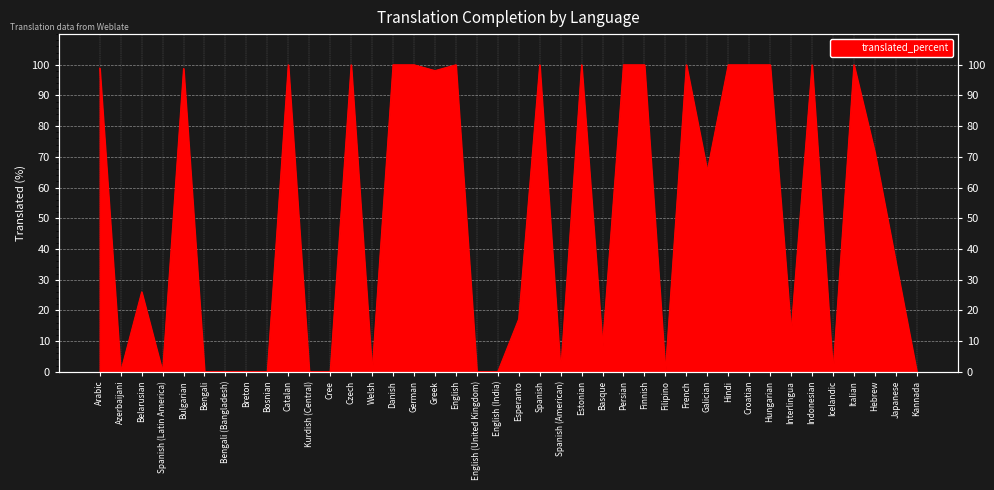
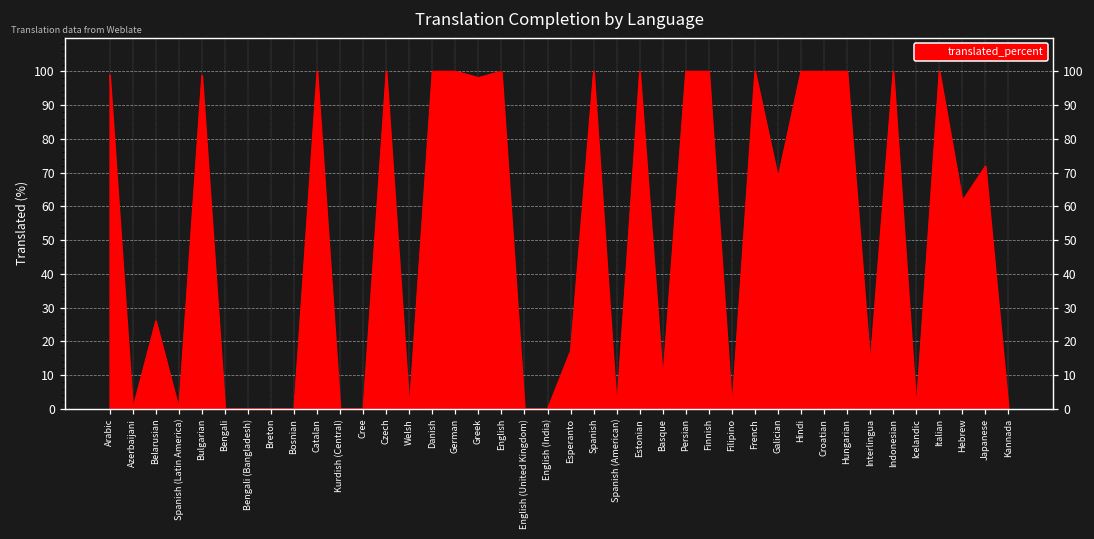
  {
    "Arabic": 99,
    "Azerbaijani": 0,
    "Belarusian": 26,
    "Spanish (Latin America)": 0,
    "Bulgarian": 99,
    "Bengali": 0,
    "Bengali (Bangladesh)": 0,
    "Breton": 0,
    "Bosnian": 0,
    "Catalan": 100,
    "Kurdish (Central)": 0,
    "Cree": 0,
    "Czech": 100,
    "Welsh": 0,
    "Danish": 100,
    "German": 100,
    "Greek": 98,
    "English": 100,
    "English (United Kingdom)": 0,
    "English (India)": 0,
    "Esperanto": 17,
    "Spanish": 100,
    "Spanish (American)": 0,
    "Estonian": 100,
    "Basque": 8,
    "Persian": 100,
    "Finnish": 100,
    "Filipino": 0,
    "French": 100,
-   "Galician": 65,
+   "Galician": 68,
    "Hindi": 100,
    "Croatian": 100,
    "Hungarian": 100,
    "Interlingua": 13,
    "Indonesian": 100,
    "Icelandic": 0,
    "Italian": 100,
-   "Hebrew": 71,
-   "Japanese": 36,
+   "Hebrew": 62,
+   "Japanese": 72,
    "Kannada": 0
  }
